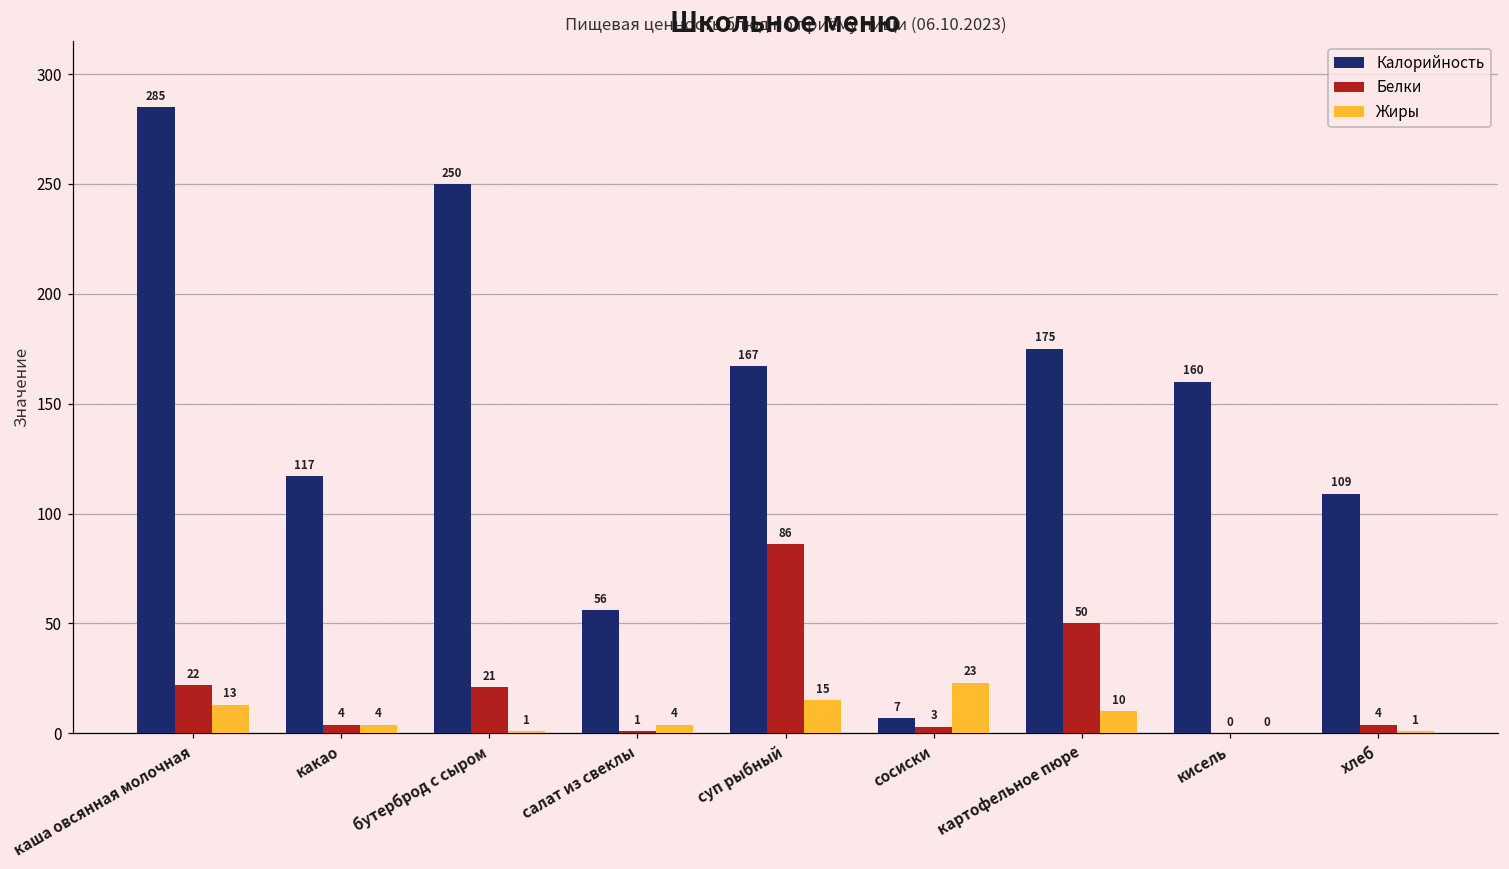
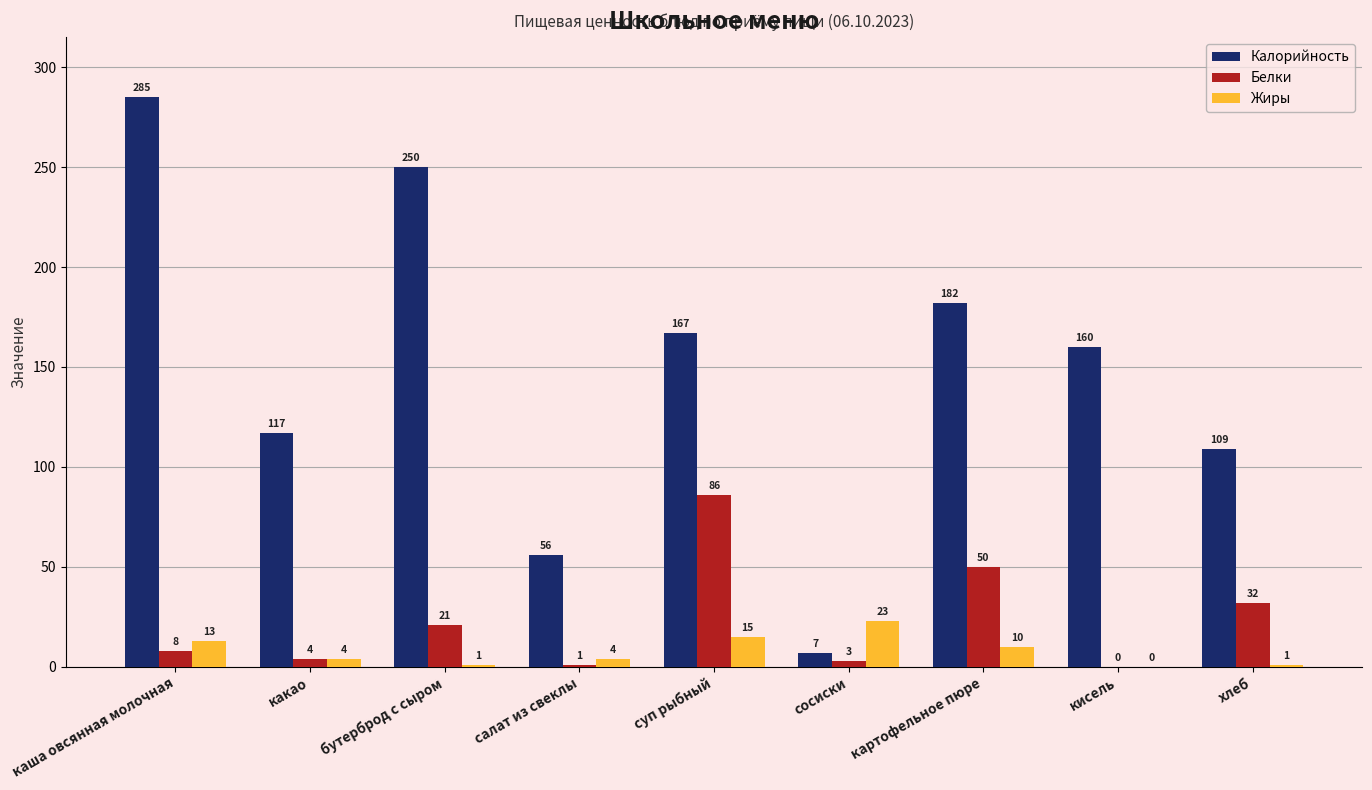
  {
    "Калорийность": {
      "каша овсянная молочная": 285,
      "какао": 117,
      "бутерброд с сыром": 250,
      "салат из свеклы": 56,
      "суп рыбный": 167,
      "сосиски": 7,
-     "картофельное пюре": 175,
+     "картофельное пюре": 182,
      "кисель": 160,
      "хлеб": 109
    },
    "Белки": {
-     "каша овсянная молочная": 22,
+     "каша овсянная молочная": 8,
      "какао": 4,
      "бутерброд с сыром": 21,
      "салат из свеклы": 1,
      "суп рыбный": 86,
      "сосиски": 3,
      "картофельное пюре": 50,
      "кисель": 0,
-     "хлеб": 4
+     "хлеб": 32
    },
    "Жиры": {
      "каша овсянная молочная": 13,
      "какао": 4,
      "бутерброд с сыром": 1,
      "салат из свеклы": 4,
      "суп рыбный": 15,
      "сосиски": 23,
      "картофельное пюре": 10,
      "кисель": 0,
      "хлеб": 1
    }
  }
